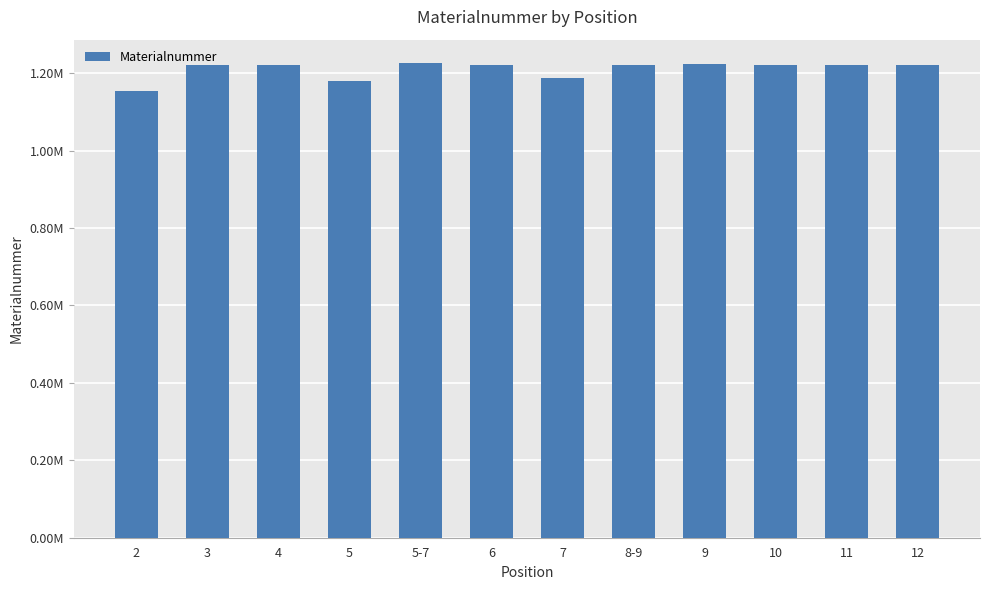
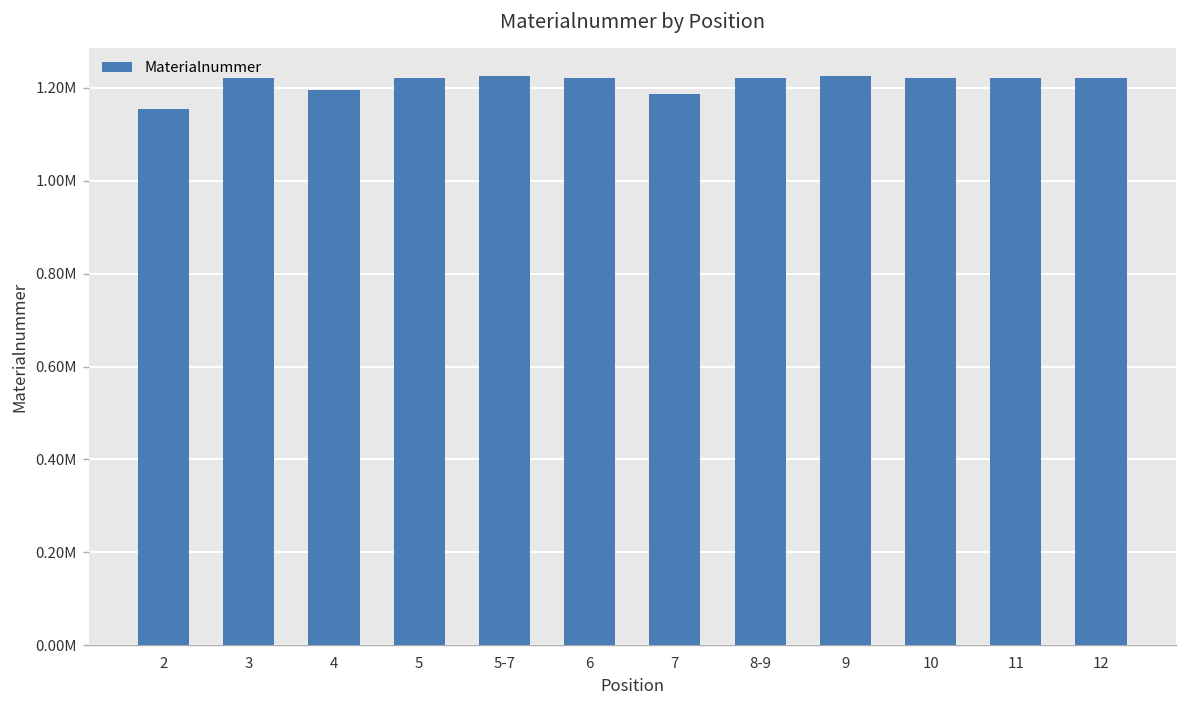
  {
    "2": 1150000,
    "3": 1220000,
-   "4": 1220000,
-   "5": 1180000,
+   "4": 1200000,
+   "5": 1220000,
    "5-7": 1230000,
    "6": 1220000,
    "7": 1190000,
    "8-9": 1220000,
    "9": 1230000,
    "10": 1220000,
    "11": 1220000,
    "12": 1220000
  }
